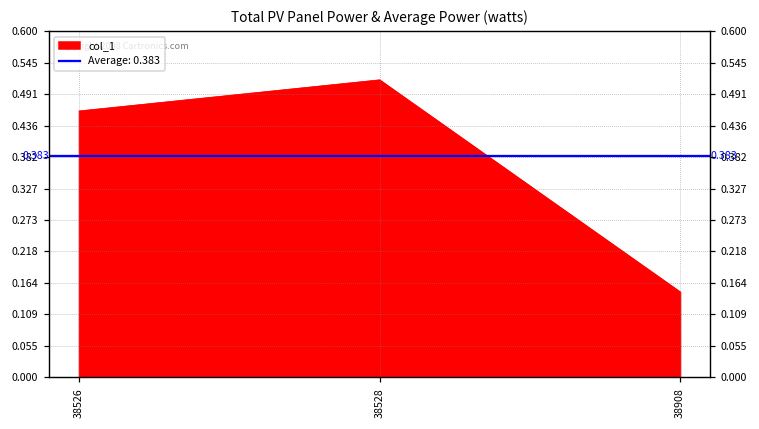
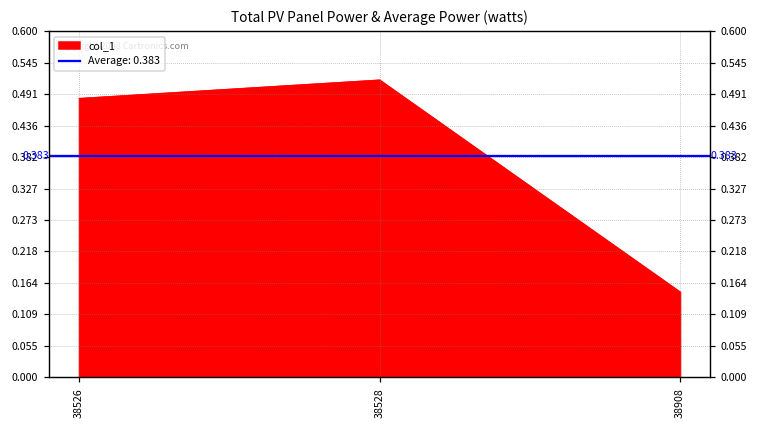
  {
-   "38526": 0.46,
+   "38526": 0.48,
    "38528": 0.52,
    "38908": 0.15
  }
